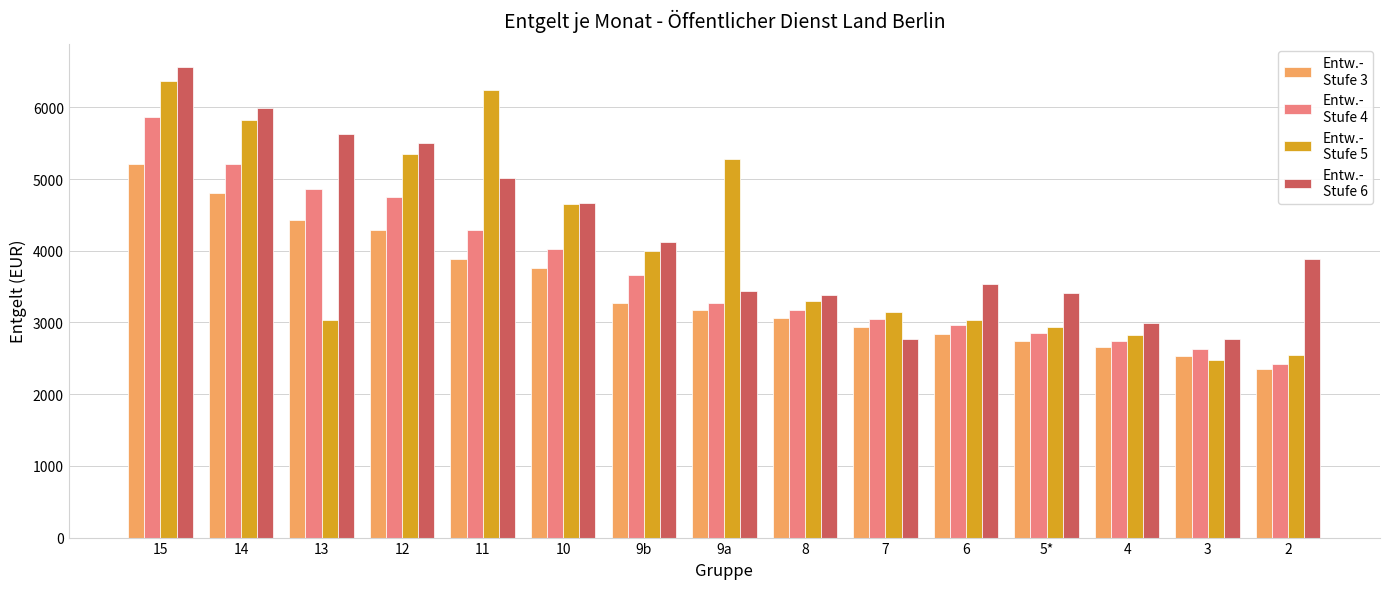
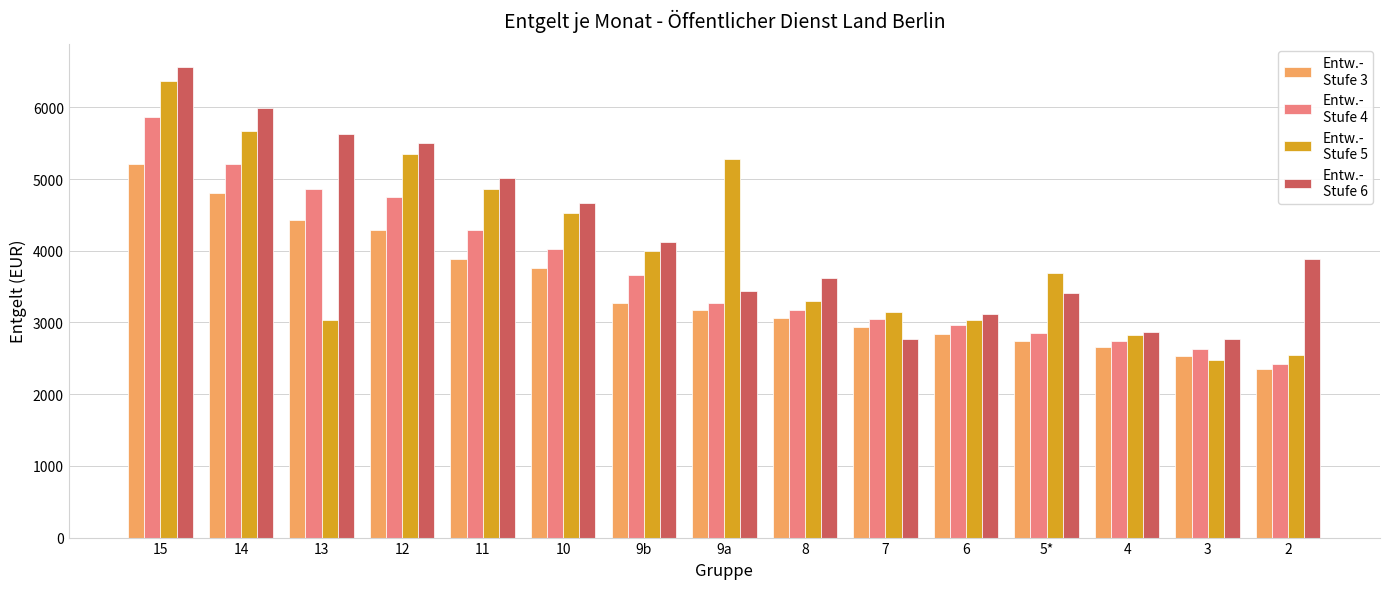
  {
    "Entw.- Stufe 5": {
      "15": 6400,
-     "14": 5800,
+     "14": 5700,
      "13": 3000,
      "12": 5300,
-     "11": 6200,
-     "10": 4600,
+     "11": 4900,
+     "10": 4500,
      "9b": 4000,
      "9a": 5300,
      "8": 3300,
      "7": 3100,
      "6": 3000,
-     "5*": 2900,
+     "5*": 3700,
      "4": 2800,
      "3": 2500,
      "2": 2600
    },
    "Entw.- Stufe 6": {
      "15": 6600,
      "14": 6000,
      "13": 5600,
      "12": 5500,
      "11": 5000,
      "10": 4700,
      "9b": 4100,
      "9a": 3400,
-     "8": 3400,
+     "8": 3600,
      "7": 2800,
-     "6": 3500,
+     "6": 3100,
      "5*": 3400,
-     "4": 3000,
+     "4": 2900,
      "3": 2800,
      "2": 3900
    }
  }
